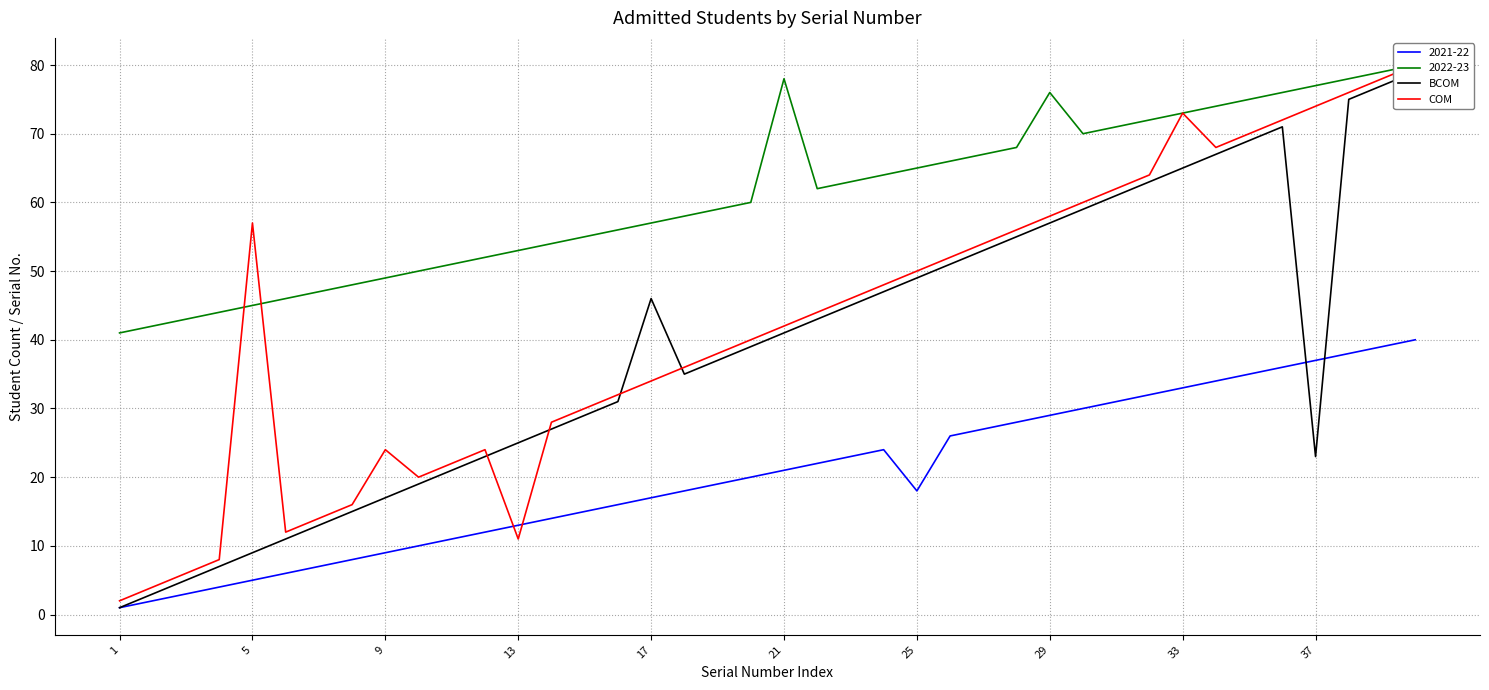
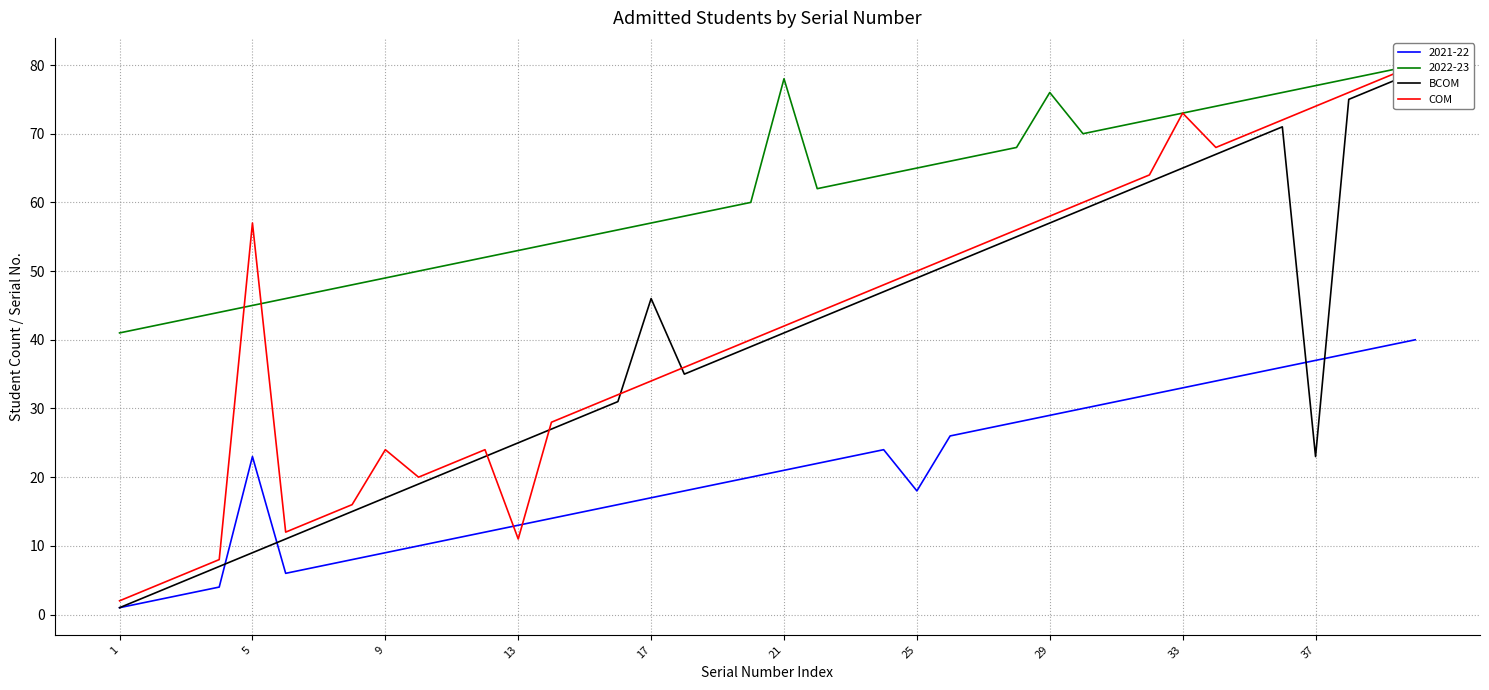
  {
    "2021-22": {
-     "5": 5,
+     "5": 23,
      "9": 9,
      "13": 13,
      "17": 17,
      "21": 21,
      "25": 18,
      "29": 29,
      "33": 33,
      "37": 37
    },
    "2022-23": {
      "1": 41,
      "5": 45,
      "9": 49,
      "13": 53,
      "17": 57,
      "21": 78,
      "25": 65,
      "29": 76,
      "37": 77
    },
    "BCOM": {
      "5": 9,
      "9": 17,
      "13": 25,
      "17": 46,
      "21": 41,
      "25": 49,
      "29": 57,
      "33": 65,
      "37": 23
    },
    "COM": {
      "1": 2,
      "5": 57,
      "9": 24,
      "13": 11,
      "17": 34,
      "21": 42,
      "25": 50,
      "29": 58,
      "37": 74
    }
  }
